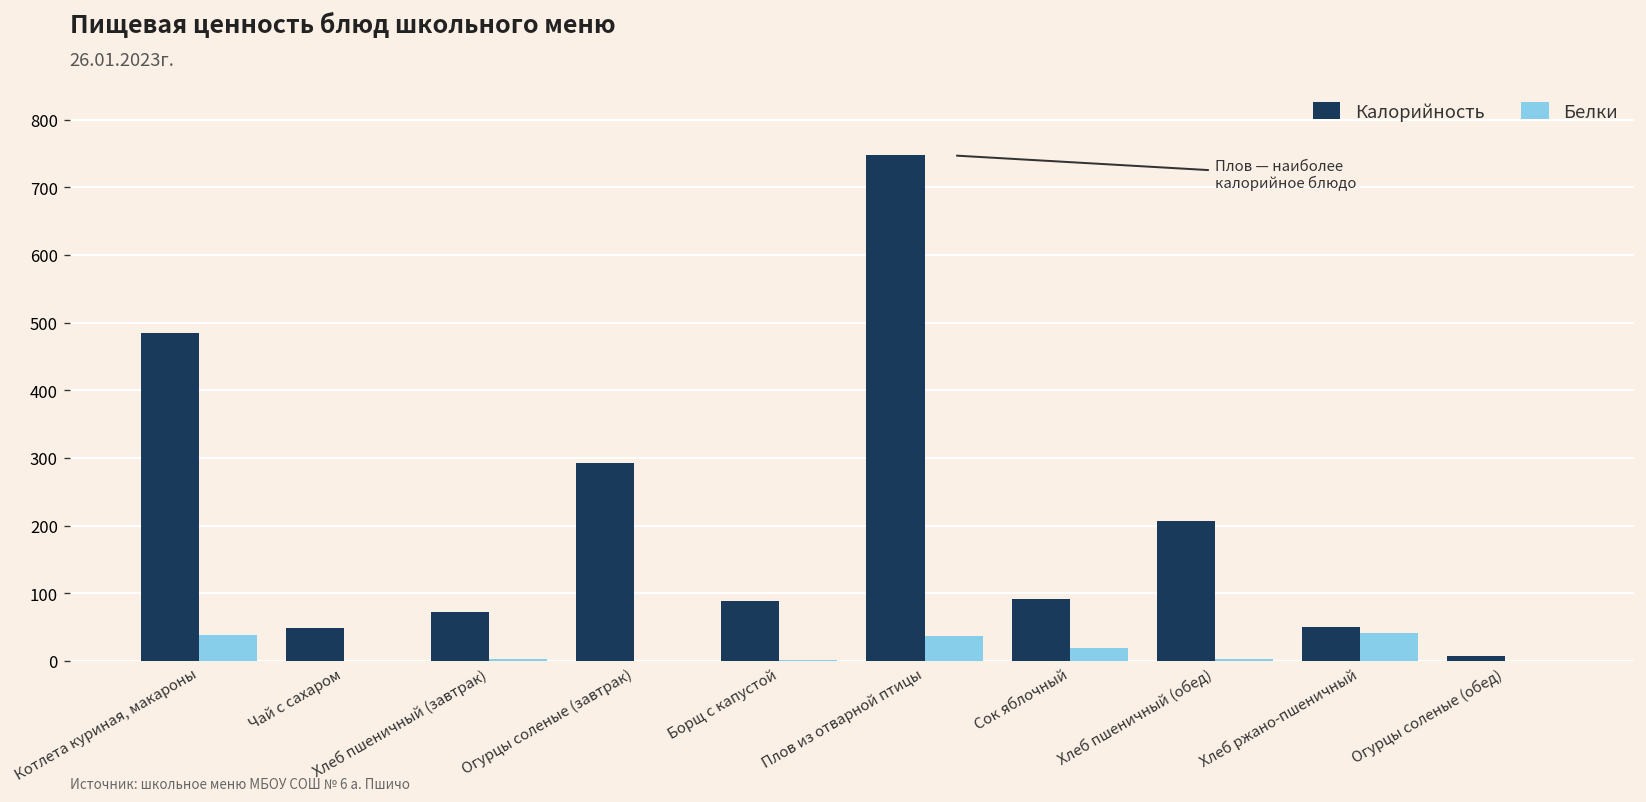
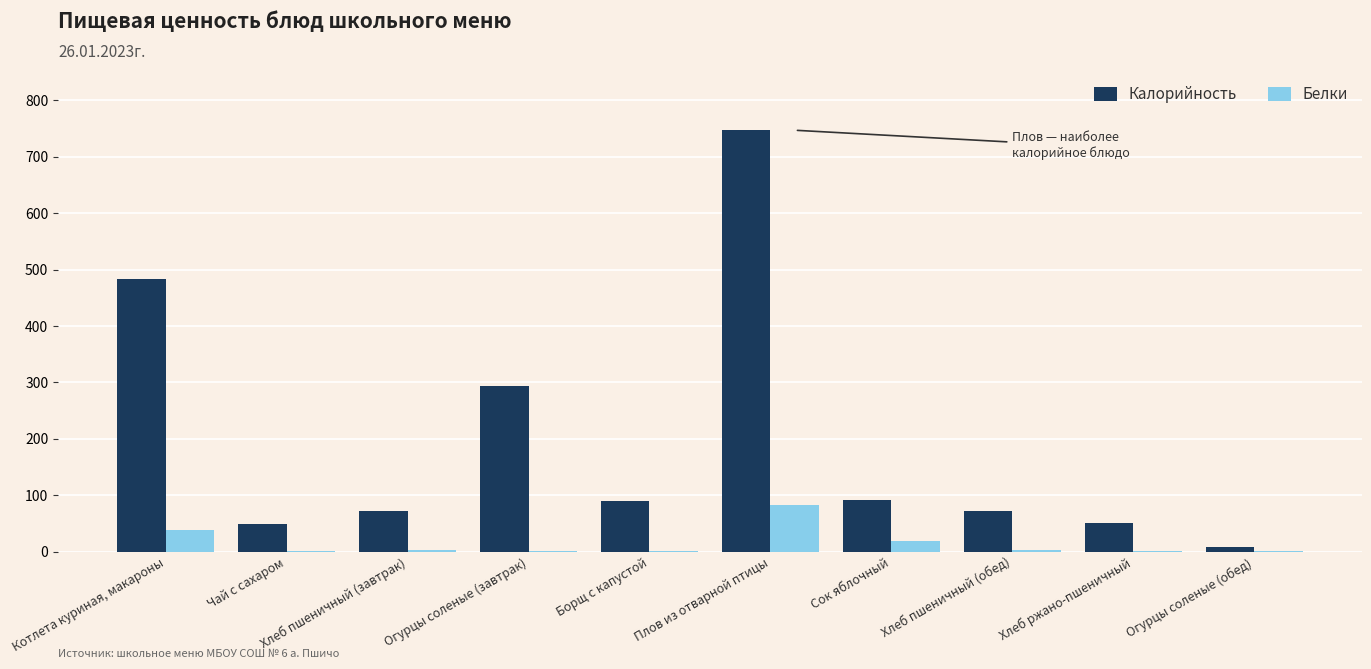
  {
    "Калорийность": {
      "Котлета куриная, макароны": 480,
      "Чай с сахаром": 50,
      "Хлеб пшеничный (завтрак)": 70,
      "Огурцы соленые (завтрак)": 290,
      "Борщ с капустой": 90,
      "Плов из отварной птицы": 750,
      "Сок яблочный": 90,
-     "Хлеб пшеничный (обед)": 210,
+     "Хлеб пшеничный (обед)": 70,
      "Хлеб ржано-пшеничный": 50,
      "Огурцы соленые (обед)": 10
    },
    "Белки": {
      "Котлета куриная, макароны": 40,
-     "Плов из отварной птицы": 40,
+     "Плов из отварной птицы": 80,
      "Сок яблочный": 20,
-     "Хлеб ржано-пшеничный": 40
+     "Хлеб ржано-пшеничный": 0
    }
  }
